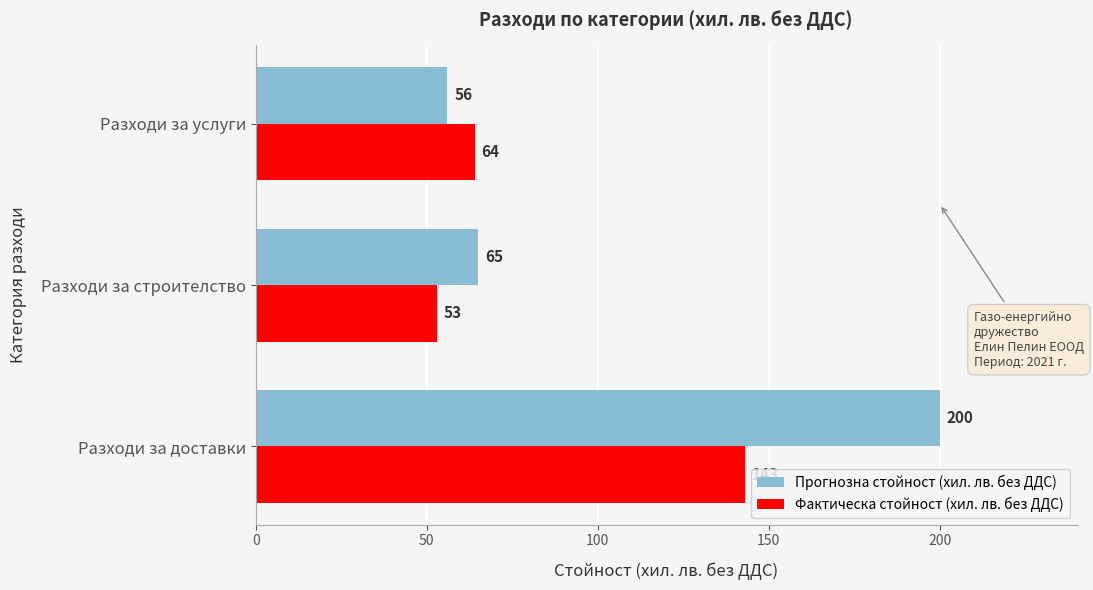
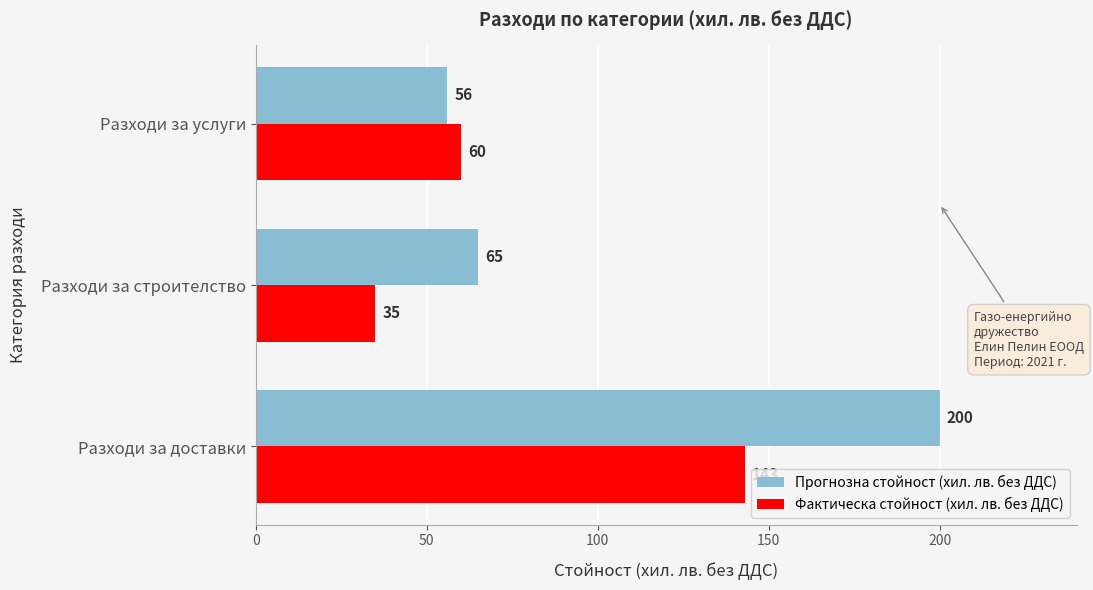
  {
    "Прогнозна стойност (хил. лв. без ДДС)": {
      "Разходи за услуги": 56,
      "Разходи за строителство": 65,
      "Разходи за доставки": 200
    },
    "Фактическа стойност (хил. лв. без ДДС)": {
-     "Разходи за услуги": 64,
-     "Разходи за строителство": 53
+     "Разходи за услуги": 60,
+     "Разходи за строителство": 35
    }
  }
